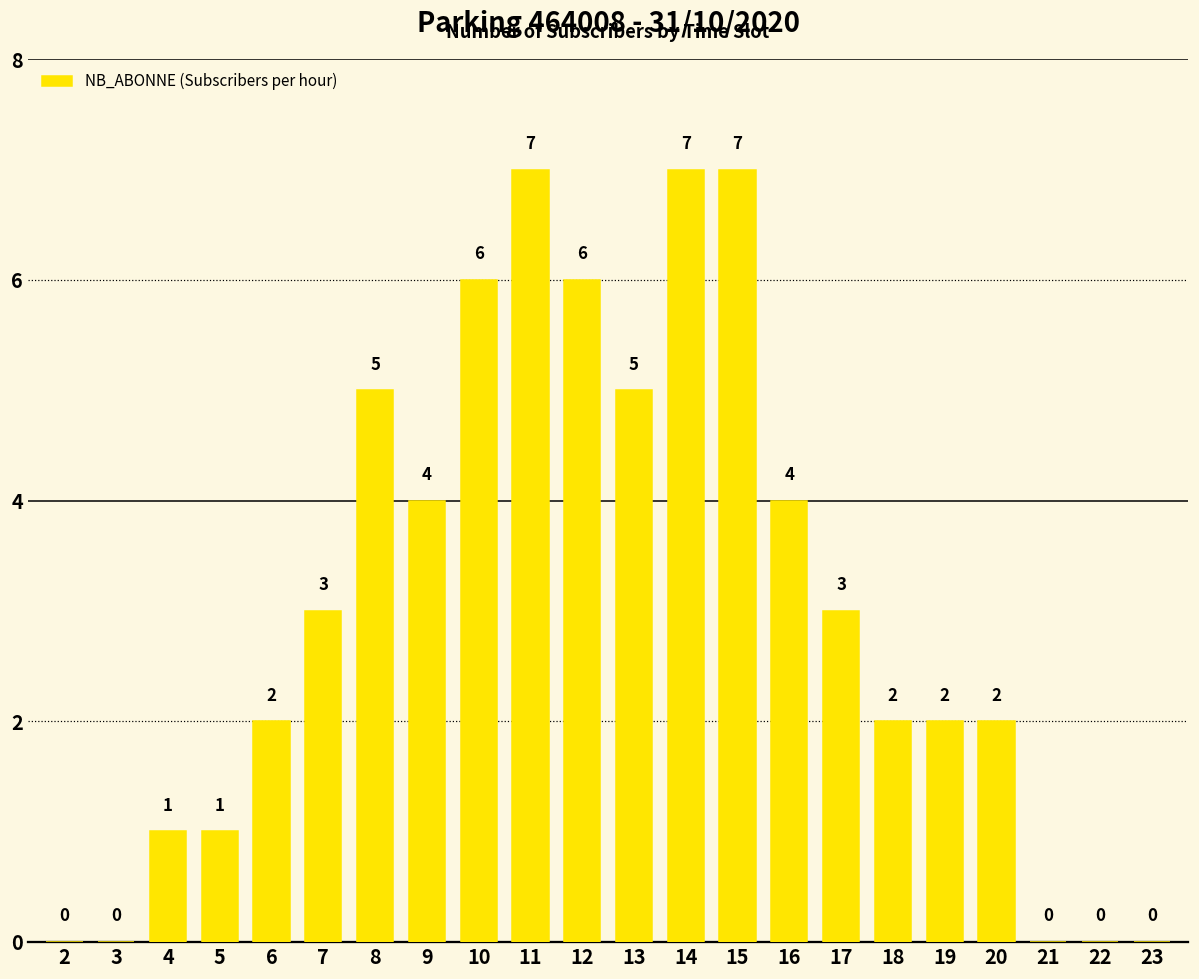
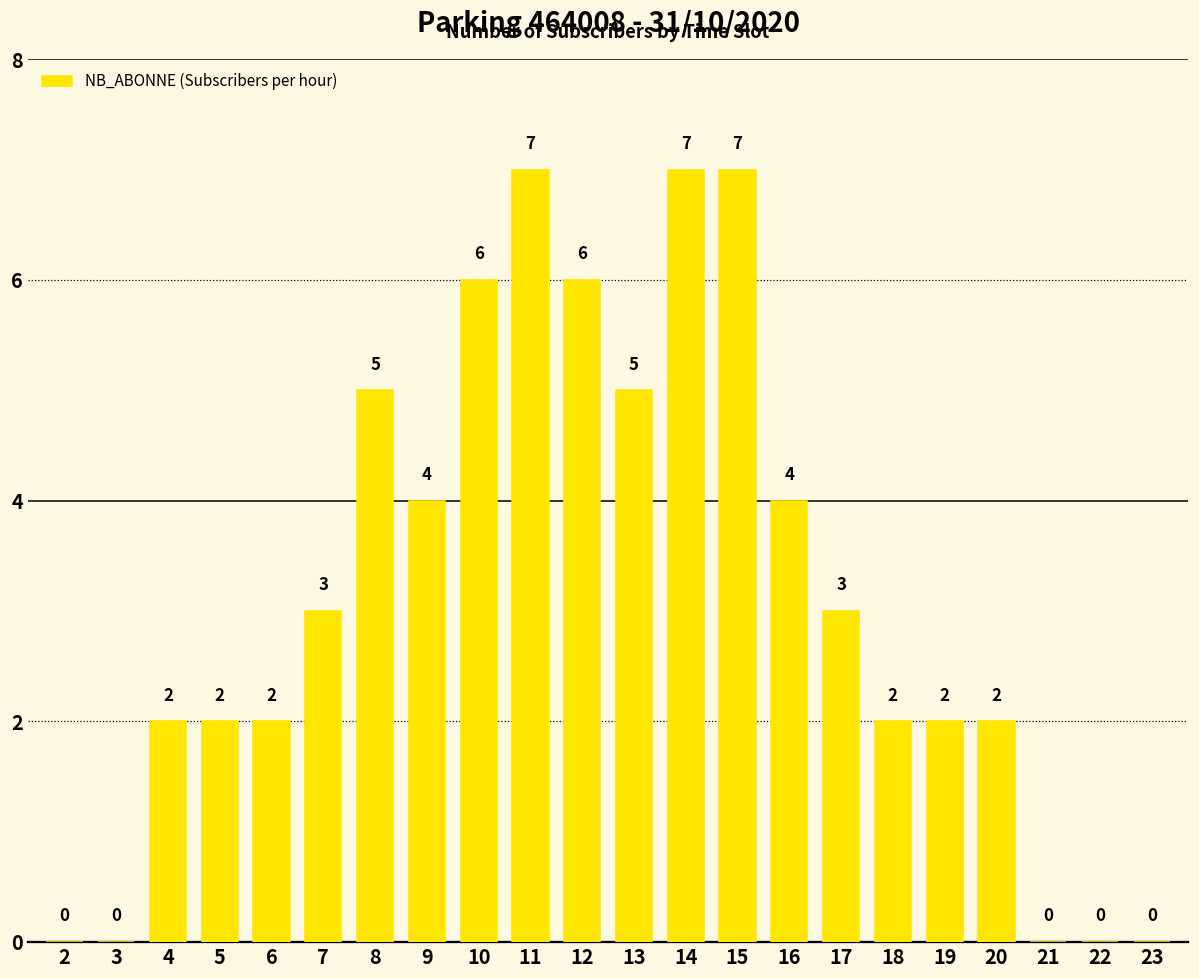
  {
    "2": 0,
    "3": 0,
-   "4": 1,
-   "5": 1,
+   "4": 2,
+   "5": 2,
    "6": 2,
    "7": 3,
    "8": 5,
    "9": 4,
    "10": 6,
    "11": 7,
    "12": 6,
    "13": 5,
    "14": 7,
    "15": 7,
    "16": 4,
    "17": 3,
    "18": 2,
    "19": 2,
    "20": 2,
    "21": 0,
    "22": 0,
    "23": 0
  }
